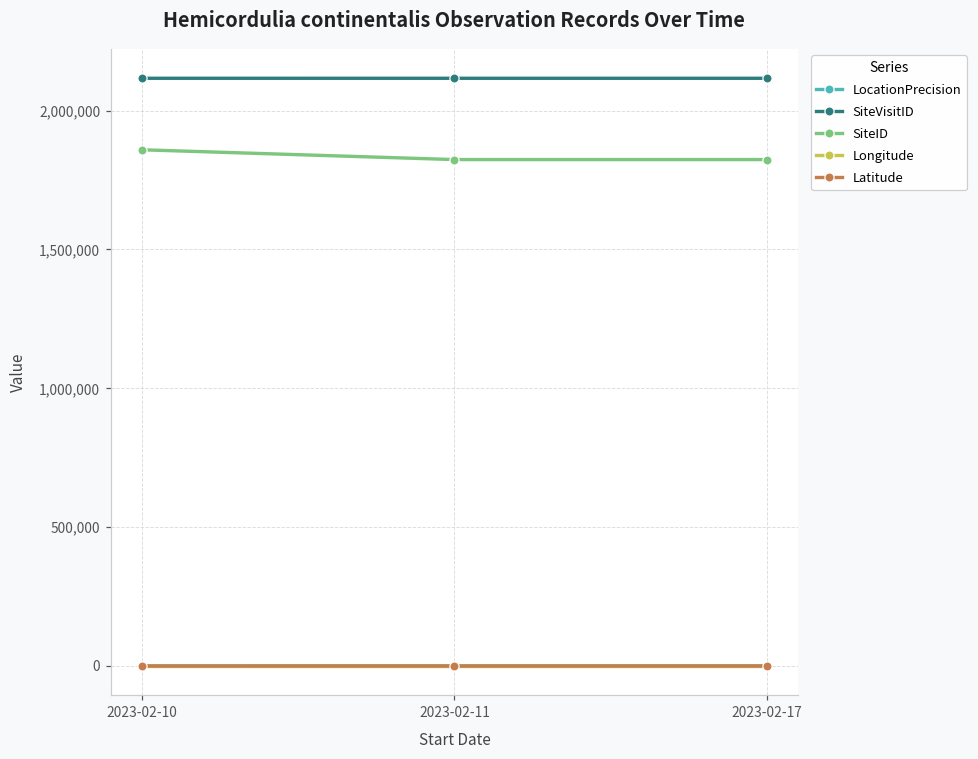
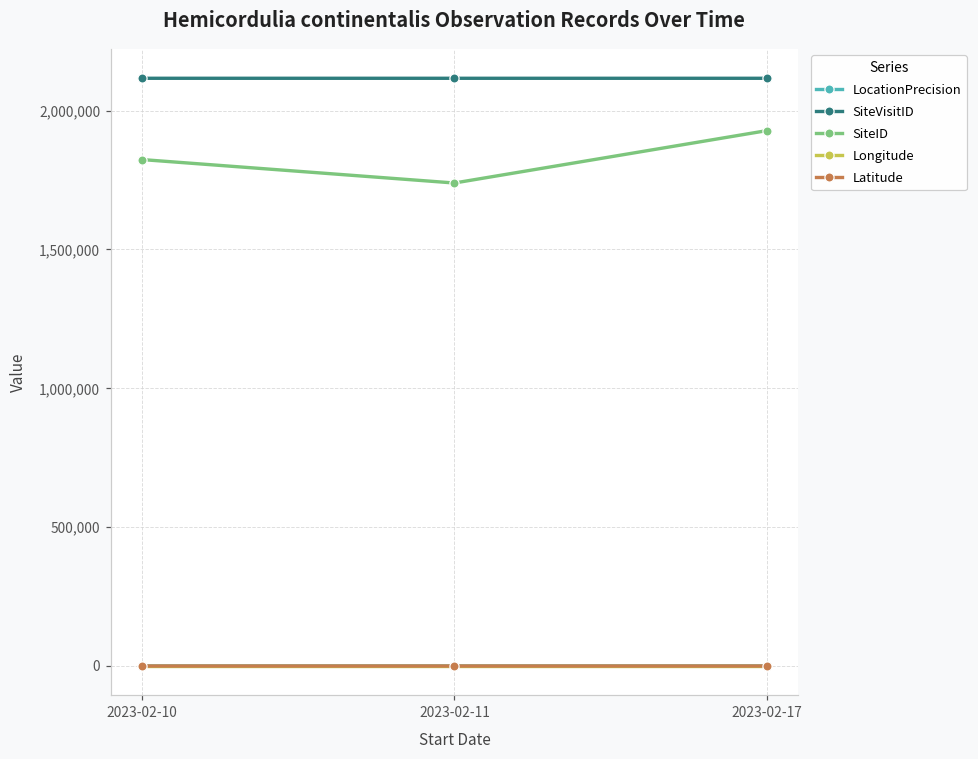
  {
    "SiteVisitID": {
      "2023-02-10": "2,120,000",
      "2023-02-11": "2,120,000",
      "2023-02-17": "2,120,000"
    },
    "SiteID": {
-     "2023-02-10": "1,860,000",
-     "2023-02-11": "1,820,000",
-     "2023-02-17": "1,820,000"
+     "2023-02-10": "1,820,000",
+     "2023-02-11": "1,740,000",
+     "2023-02-17": "1,930,000"
    }
  }
